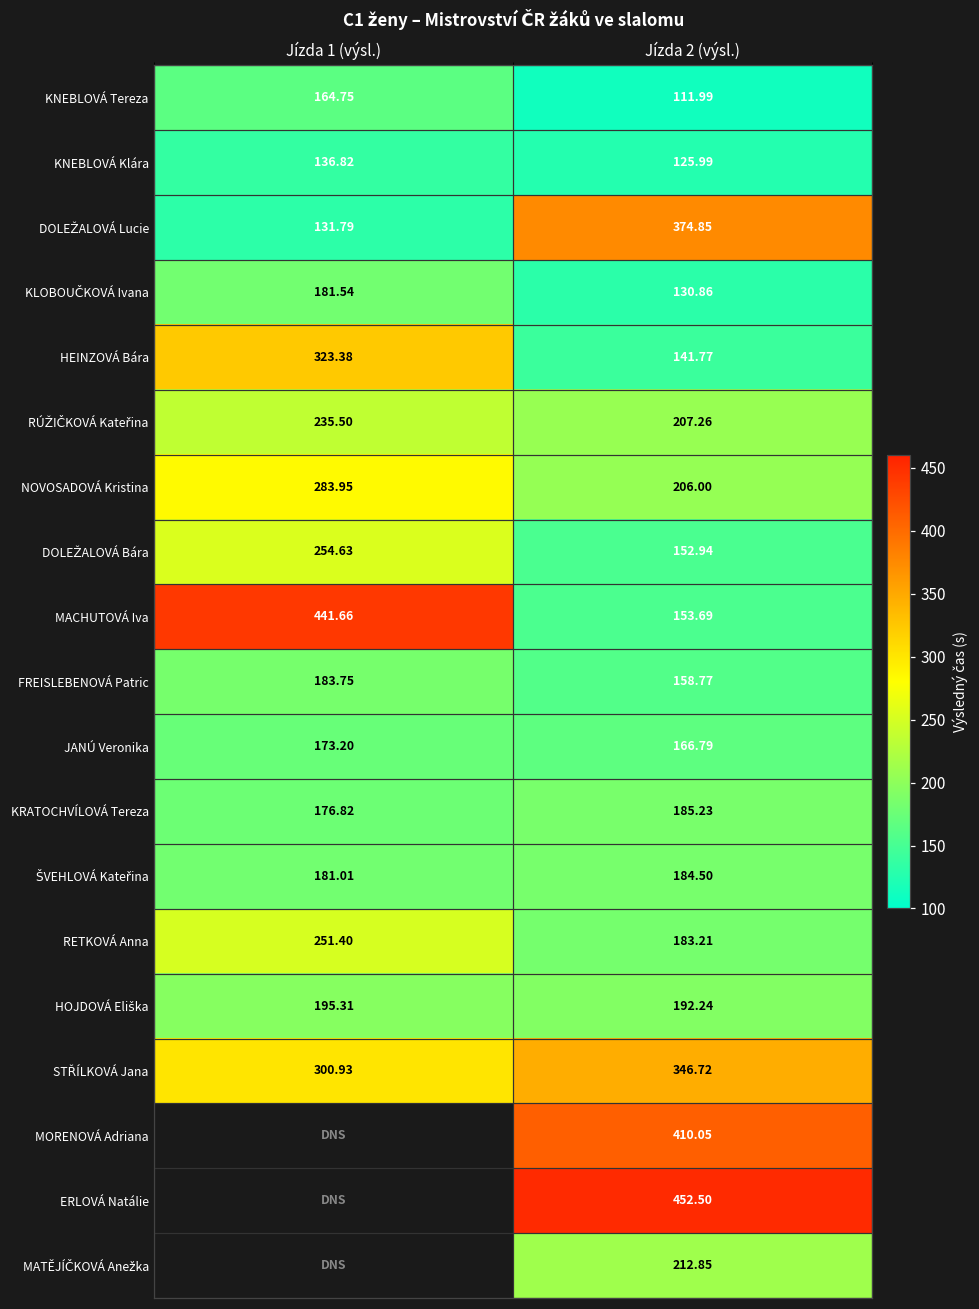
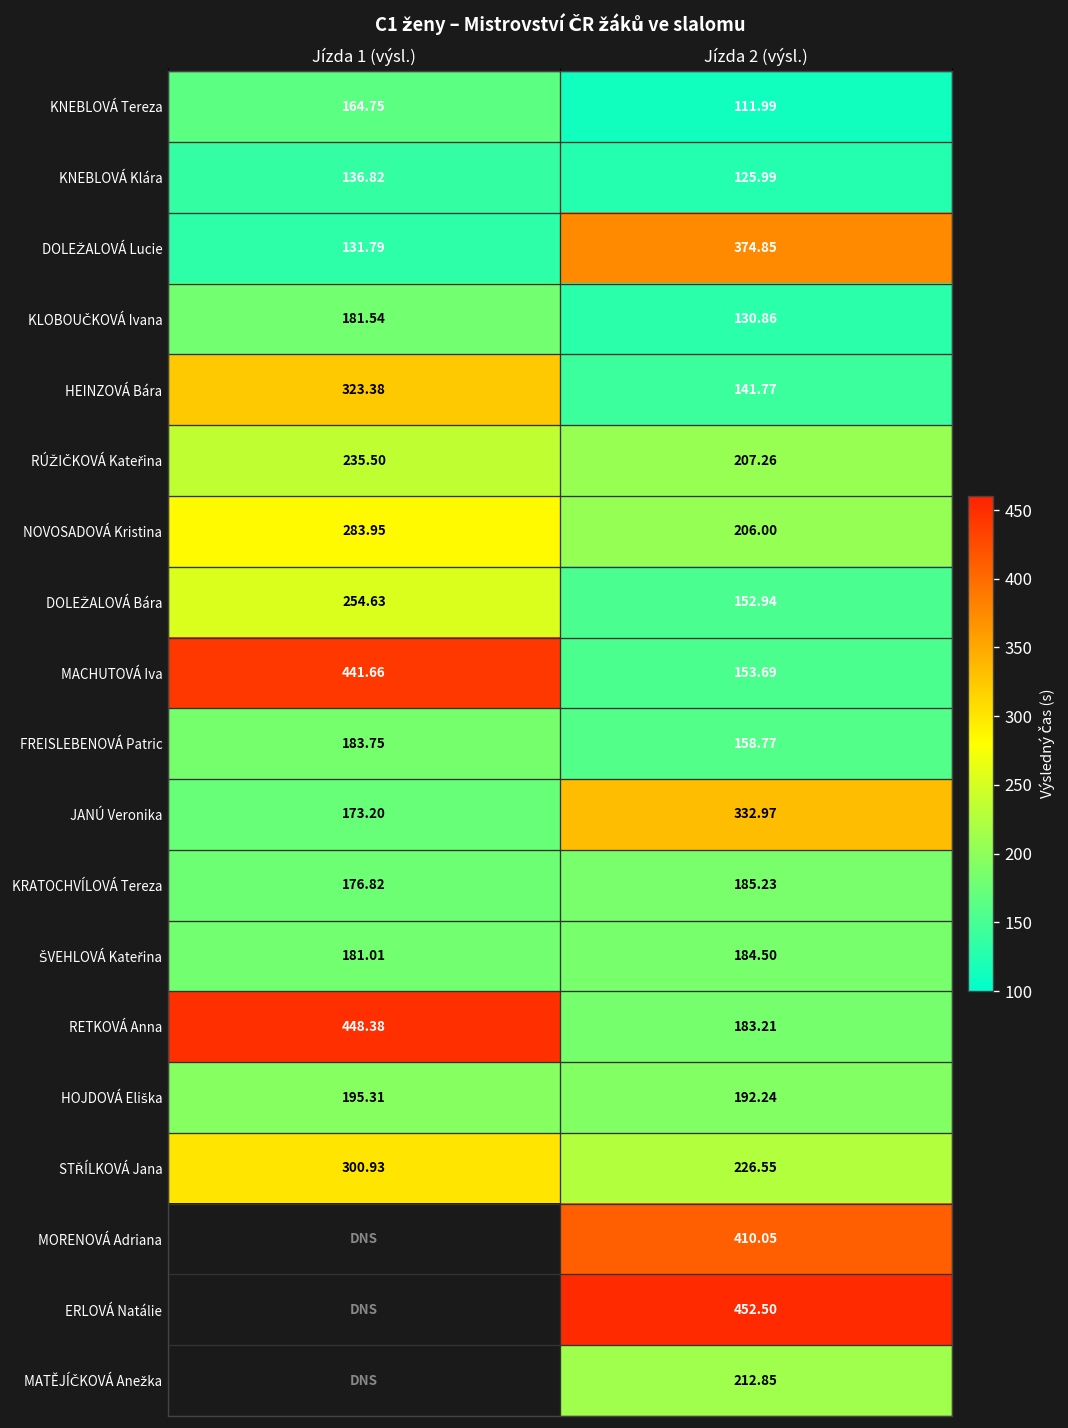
  {
    "KNEBLOVÁ Tereza": {
      "Jízda 1 (výsl.)": 164.75,
      "Jízda 2 (výsl.)": 111.99
    },
    "KNEBLOVÁ Klára": {
      "Jízda 1 (výsl.)": 136.82,
      "Jízda 2 (výsl.)": 125.99
    },
    "DOLEŽALOVÁ Lucie": {
      "Jízda 1 (výsl.)": 131.79,
      "Jízda 2 (výsl.)": 374.85
    },
    "KLOBOUČKOVÁ Ivana": {
      "Jízda 1 (výsl.)": 181.54,
      "Jízda 2 (výsl.)": 130.86
    },
    "HEINZOVÁ Bára": {
      "Jízda 1 (výsl.)": 323.38,
      "Jízda 2 (výsl.)": 141.77
    },
    "RÚŽIČKOVÁ Kateřina": {
      "Jízda 1 (výsl.)": 235.50,
      "Jízda 2 (výsl.)": 207.26
    },
    "NOVOSADOVÁ Kristina": {
      "Jízda 1 (výsl.)": 283.95,
      "Jízda 2 (výsl.)": 206.00
    },
    "DOLEŽALOVÁ Bára": {
      "Jízda 1 (výsl.)": 254.63,
      "Jízda 2 (výsl.)": 152.94
    },
    "MACHUTOVÁ Iva": {
      "Jízda 1 (výsl.)": 441.66,
      "Jízda 2 (výsl.)": 153.69
    },
    "FREISLEBENOVÁ Patric": {
      "Jízda 1 (výsl.)": 183.75,
      "Jízda 2 (výsl.)": 158.77
    },
    "JANÚ Veronika": {
      "Jízda 1 (výsl.)": 173.20,
-     "Jízda 2 (výsl.)": 166.79
+     "Jízda 2 (výsl.)": 332.97
    },
    "KRATOCHVÍLOVÁ Tereza": {
      "Jízda 1 (výsl.)": 176.82,
      "Jízda 2 (výsl.)": 185.23
    },
    "ŠVEHLOVÁ Kateřina": {
      "Jízda 1 (výsl.)": 181.01,
      "Jízda 2 (výsl.)": 184.50
    },
    "RETKOVÁ Anna": {
-     "Jízda 1 (výsl.)": 251.40,
+     "Jízda 1 (výsl.)": 448.38,
      "Jízda 2 (výsl.)": 183.21
    },
    "HOJDOVÁ Eliška": {
      "Jízda 1 (výsl.)": 195.31,
      "Jízda 2 (výsl.)": 192.24
    },
    "STŘÍLKOVÁ Jana": {
      "Jízda 1 (výsl.)": 300.93,
-     "Jízda 2 (výsl.)": 346.72
+     "Jízda 2 (výsl.)": 226.55
    },
    "MORENOVÁ Adriana": {
      "Jízda 2 (výsl.)": 410.05
    },
    "ERLOVÁ Natálie": {
      "Jízda 2 (výsl.)": 452.50
    },
    "MATĚJÍČKOVÁ Anežka": {
      "Jízda 2 (výsl.)": 212.85
    }
  }
